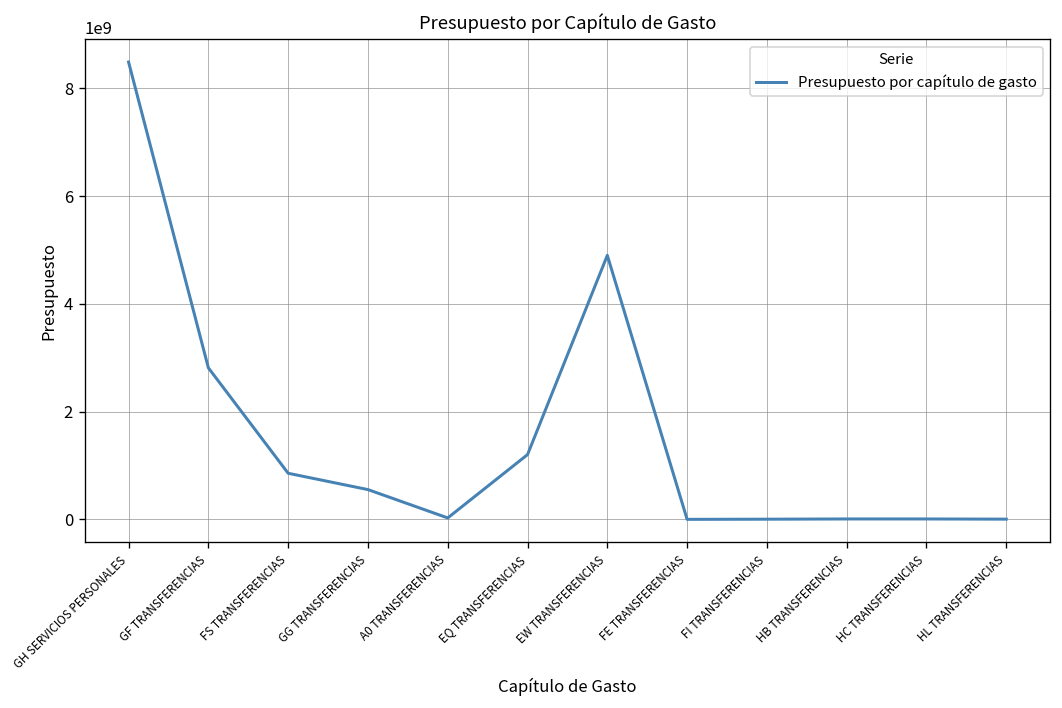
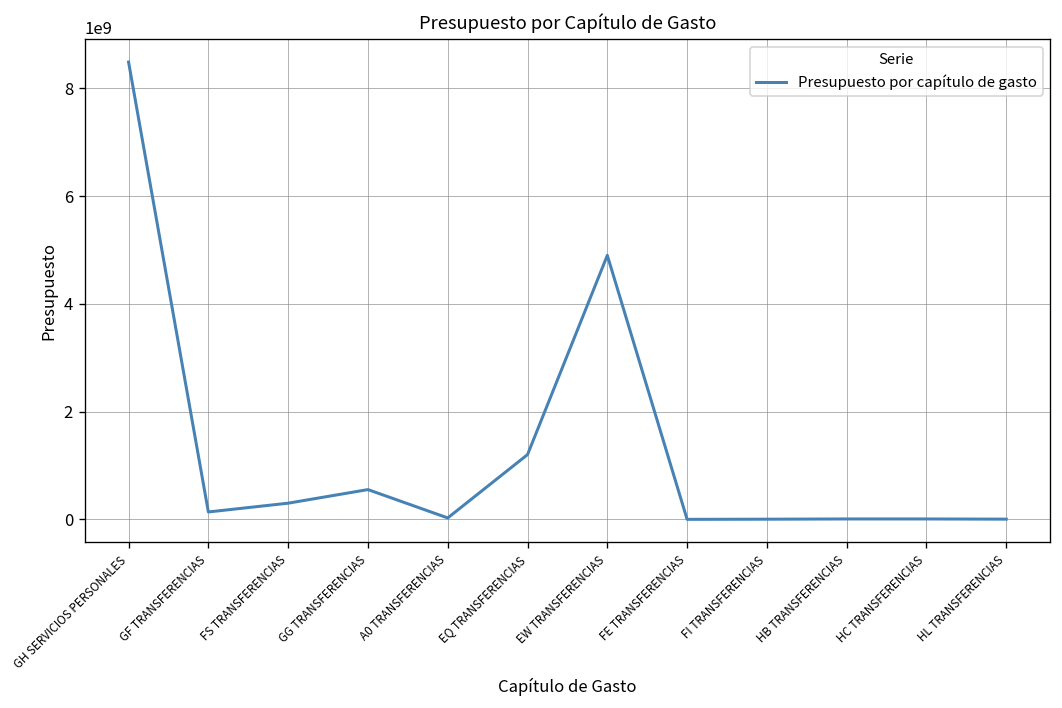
  {
    "GH SERVICIOS PERSONALES": 8500000000,
-   "GF TRANSFERENCIAS": 2800000000,
-   "FS TRANSFERENCIAS": 900000000,
+   "GF TRANSFERENCIAS": 100000000,
+   "FS TRANSFERENCIAS": 300000000,
    "GG TRANSFERENCIAS": 600000000,
    "A0 TRANSFERENCIAS": 0,
    "EQ TRANSFERENCIAS": 1200000000,
    "EW TRANSFERENCIAS": 4900000000,
    "FE TRANSFERENCIAS": 0,
    "FI TRANSFERENCIAS": 0,
    "HB TRANSFERENCIAS": 0,
    "HC TRANSFERENCIAS": 0,
    "HL TRANSFERENCIAS": 0
  }
